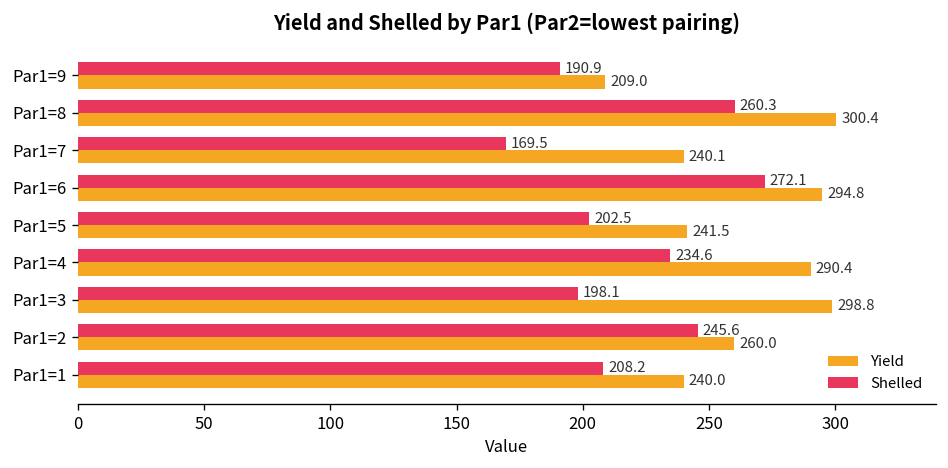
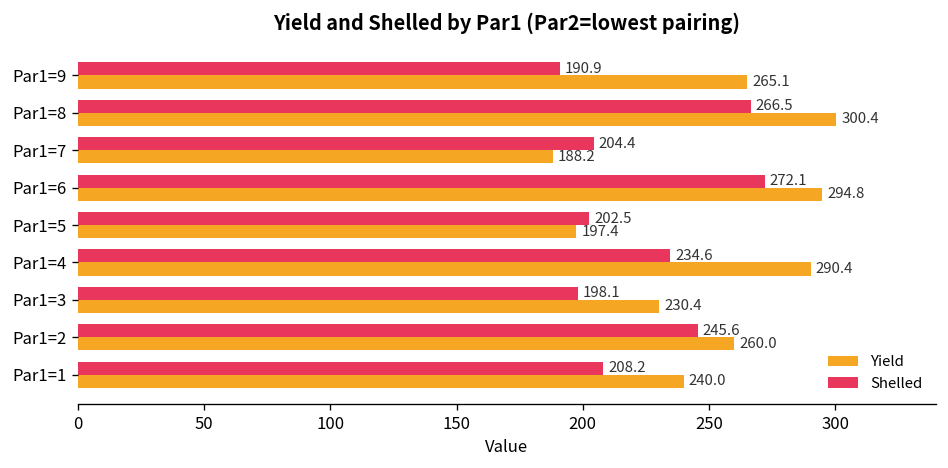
  {
    "Yield": {
-     "Par1=9": 209.0,
+     "Par1=9": 265.1,
      "Par1=8": 300.4,
-     "Par1=7": 240.1,
+     "Par1=7": 188.2,
      "Par1=6": 294.8,
-     "Par1=5": 241.5,
+     "Par1=5": 197.4,
      "Par1=4": 290.4,
-     "Par1=3": 298.8,
+     "Par1=3": 230.4,
      "Par1=2": 260.0,
      "Par1=1": 240.0
    },
    "Shelled": {
      "Par1=9": 190.9,
-     "Par1=8": 260.3,
-     "Par1=7": 169.5,
+     "Par1=8": 266.5,
+     "Par1=7": 204.4,
      "Par1=6": 272.1,
      "Par1=5": 202.5,
      "Par1=4": 234.6,
      "Par1=3": 198.1,
      "Par1=2": 245.6,
      "Par1=1": 208.2
    }
  }
